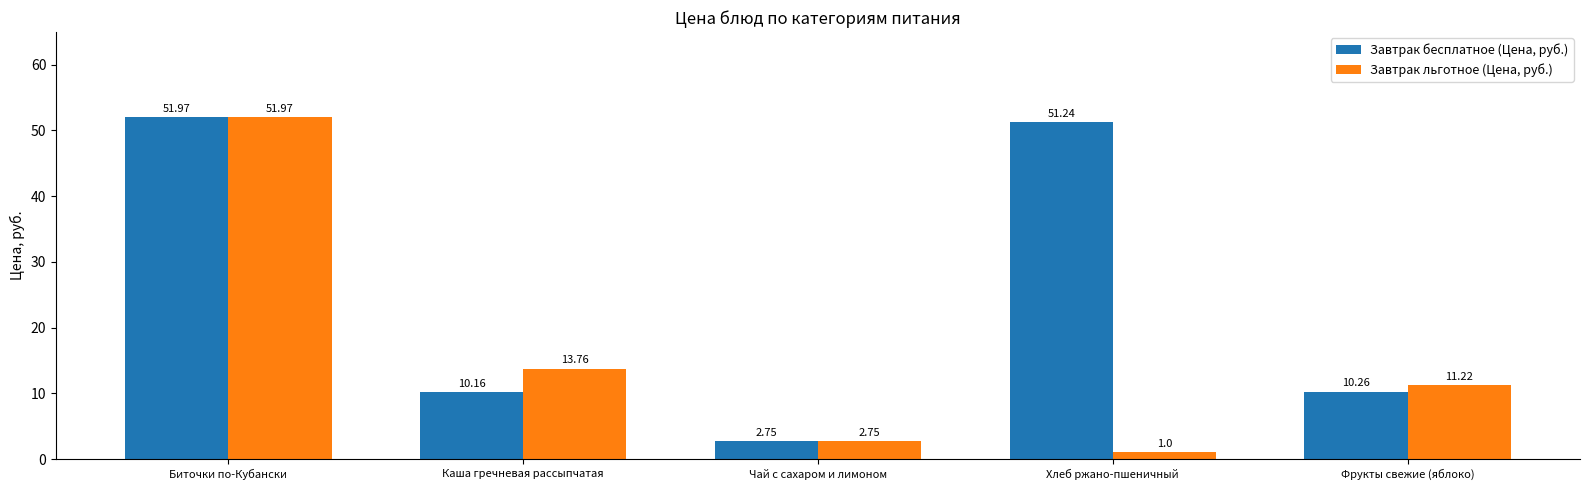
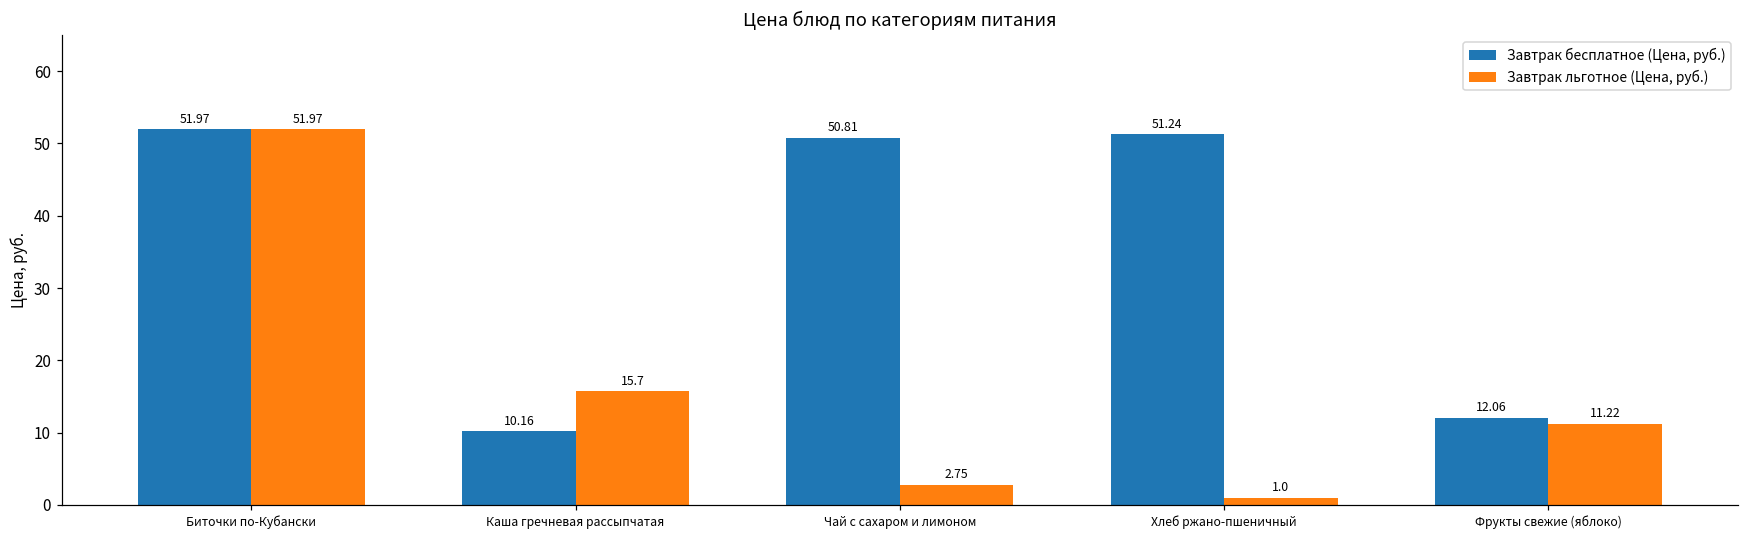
  {
    "Завтрак бесплатное (Цена, руб.)": {
      "Биточки по-Кубански": 51.97,
      "Каша гречневая рассыпчатая": 10.16,
-     "Чай с сахаром и лимоном": 2.75,
+     "Чай с сахаром и лимоном": 50.81,
      "Хлеб ржано-пшеничный": 51.24,
-     "Фрукты свежие (яблоко)": 10.26
+     "Фрукты свежие (яблоко)": 12.06
    },
    "Завтрак льготное (Цена, руб.)": {
      "Биточки по-Кубански": 51.97,
-     "Каша гречневая рассыпчатая": 13.76,
+     "Каша гречневая рассыпчатая": 15.7,
      "Чай с сахаром и лимоном": 2.75,
      "Хлеб ржано-пшеничный": 1.0,
      "Фрукты свежие (яблоко)": 11.22
    }
  }
